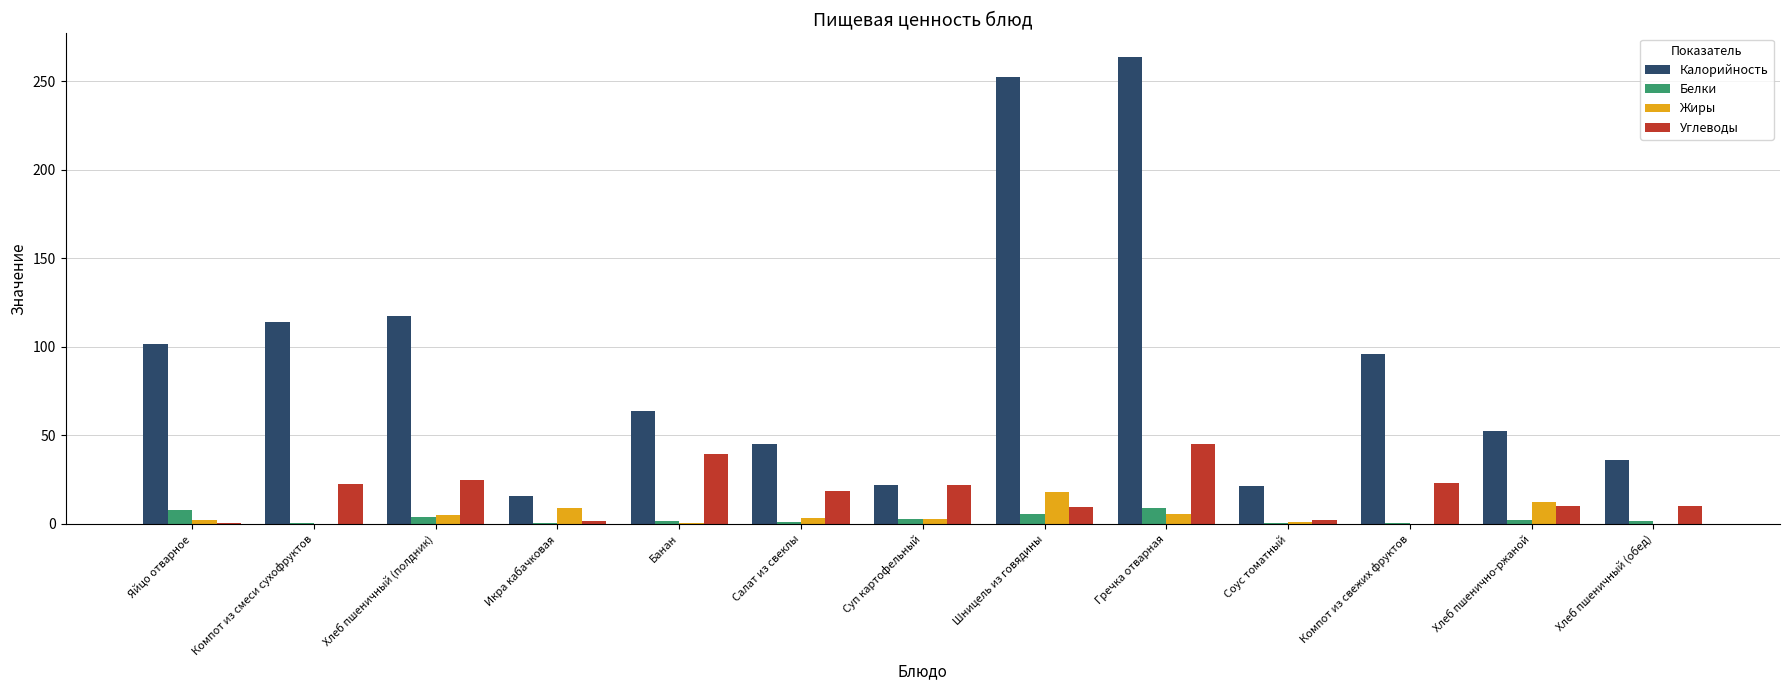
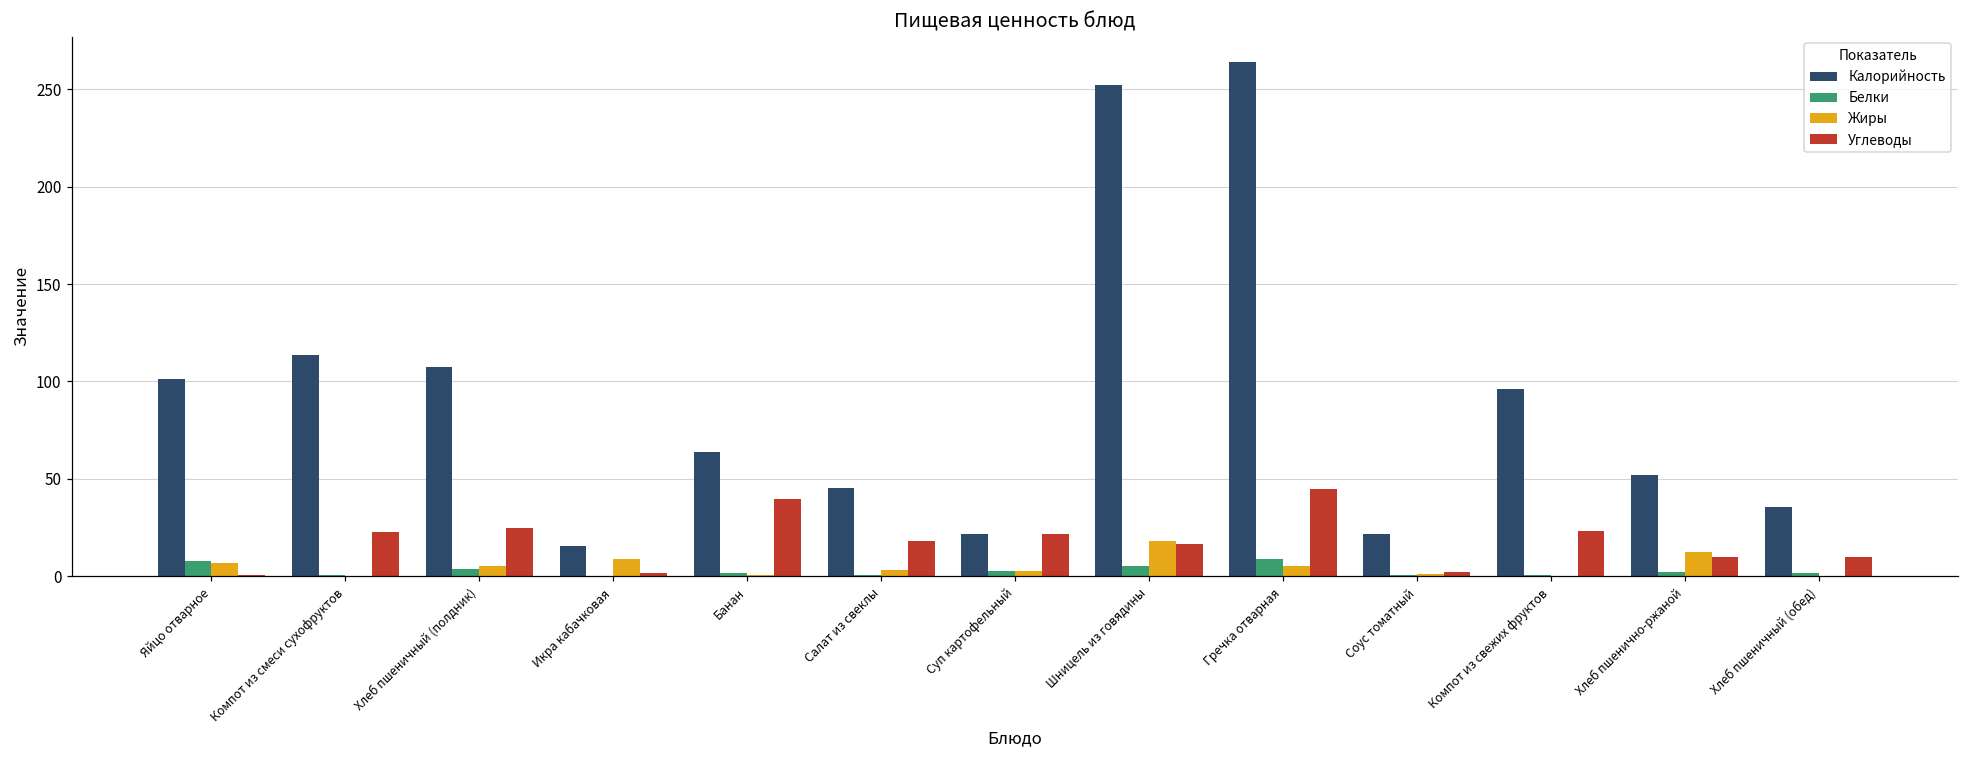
  {
    "Калорийность": {
      "Яйцо отварное": 101,
      "Компот из смеси сухофруктов": 114,
-     "Хлеб пшеничный (полдник)": 118,
+     "Хлеб пшеничный (полдник)": 108,
      "Икра кабачковая": 16,
      "Банан": 64,
      "Салат из свеклы": 45,
      "Суп картофельный": 22,
      "Шницель из говядины": 252,
      "Гречка отварная": 264,
      "Соус томатный": 22,
      "Компот из свежих фруктов": 96,
      "Хлеб пшенично-ржаной": 52,
      "Хлеб пшеничный (обед)": 36
    },
    "Белки": {
      "Яйцо отварное": 8,
      "Хлеб пшеничный (полдник)": 4,
      "Банан": 2,
      "Суп картофельный": 3,
      "Шницель из говядины": 5,
      "Гречка отварная": 9,
      "Хлеб пшенично-ржаной": 2,
      "Хлеб пшеничный (обед)": 2
    },
    "Жиры": {
-     "Яйцо отварное": 2,
+     "Яйцо отварное": 7,
      "Компот из смеси сухофруктов": 0,
      "Хлеб пшеничный (полдник)": 5,
      "Икра кабачковая": 9,
      "Салат из свеклы": 3,
      "Суп картофельный": 3,
      "Шницель из говядины": 18,
      "Гречка отварная": 5,
      "Хлеб пшенично-ржаной": 13
    },
    "Углеводы": {
      "Компот из смеси сухофруктов": 23,
      "Хлеб пшеничный (полдник)": 25,
      "Икра кабачковая": 2,
      "Банан": 40,
      "Салат из свеклы": 18,
      "Суп картофельный": 22,
-     "Шницель из говядины": 10,
+     "Шницель из говядины": 17,
      "Гречка отварная": 45,
      "Соус томатный": 2,
      "Компот из свежих фруктов": 23,
      "Хлеб пшенично-ржаной": 10,
      "Хлеб пшеничный (обед)": 10
    }
  }
